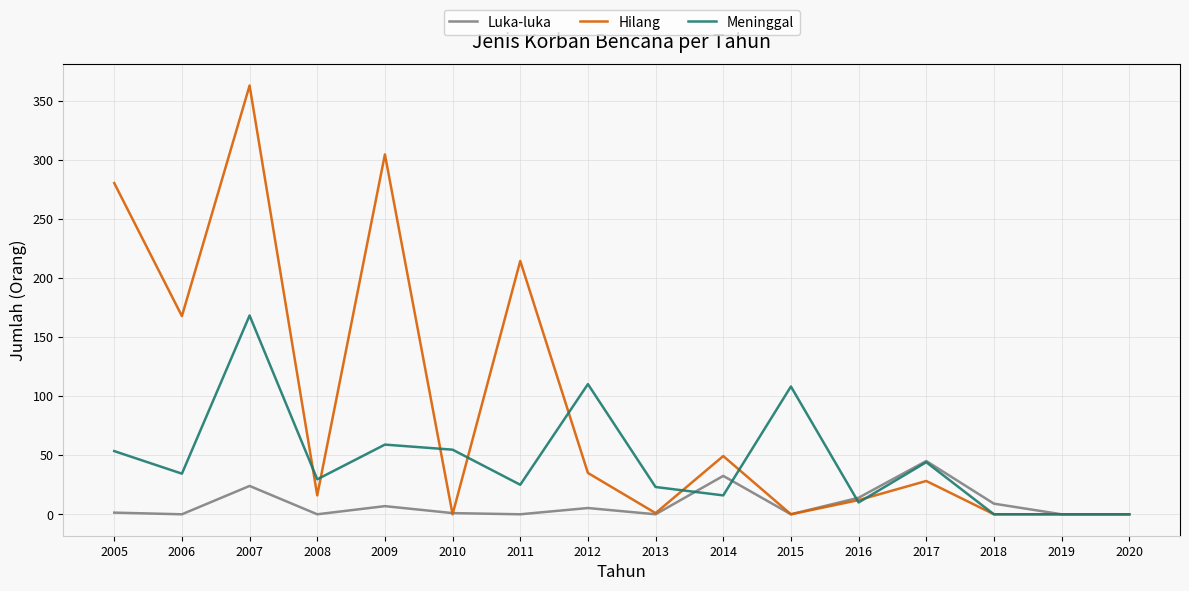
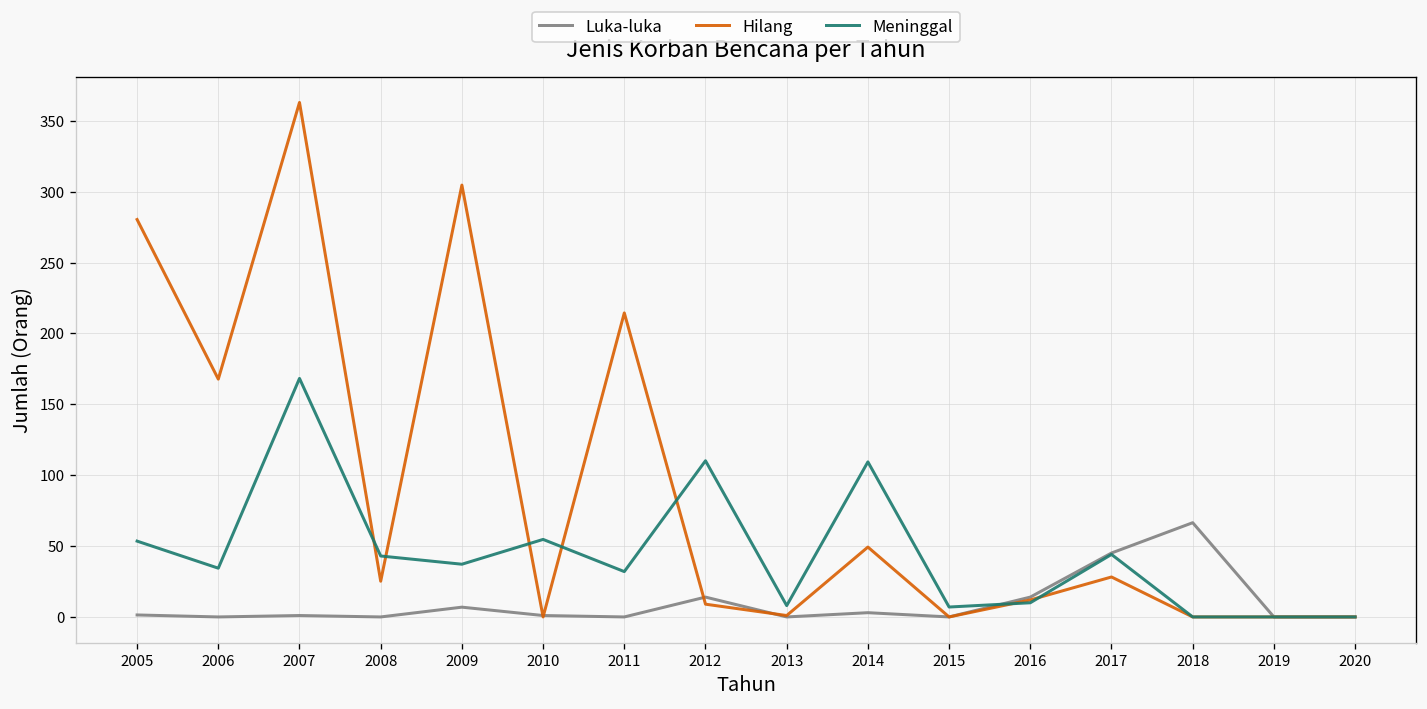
  {
    "Luka-luka": {
      "2005": 1,
      "2006": 0,
-     "2007": 24,
+     "2007": 1,
      "2008": 0,
      "2009": 7,
      "2011": 0,
-     "2012": 5,
-     "2014": 33,
-     "2018": 9
+     "2012": 14,
+     "2014": 3,
+     "2018": 67
    },
    "Hilang": {
      "2005": 280,
      "2006": 168,
      "2007": 363,
-     "2008": 16,
+     "2008": 25,
      "2009": 305,
      "2011": 215,
-     "2012": 35,
+     "2012": 9,
      "2014": 49,
      "2017": 28
    },
    "Meninggal": {
      "2005": 54,
      "2006": 34,
      "2007": 168,
-     "2008": 30,
-     "2009": 59,
+     "2008": 43,
+     "2009": 37,
      "2010": 55,
-     "2011": 25,
+     "2011": 32,
      "2012": 110,
-     "2013": 23,
-     "2014": 16,
-     "2015": 108
+     "2013": 8,
+     "2014": 109,
+     "2015": 7
    }
  }
